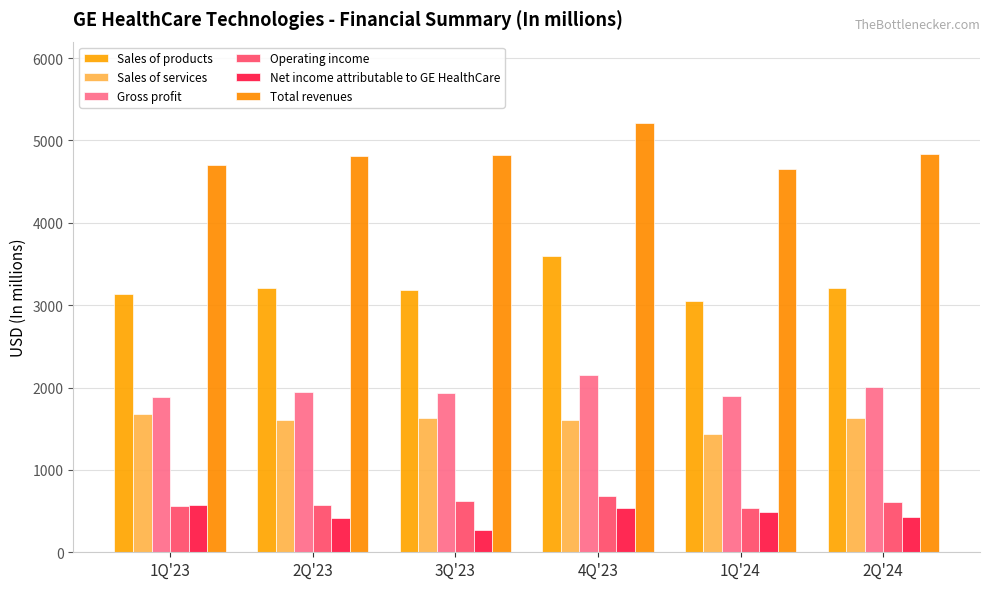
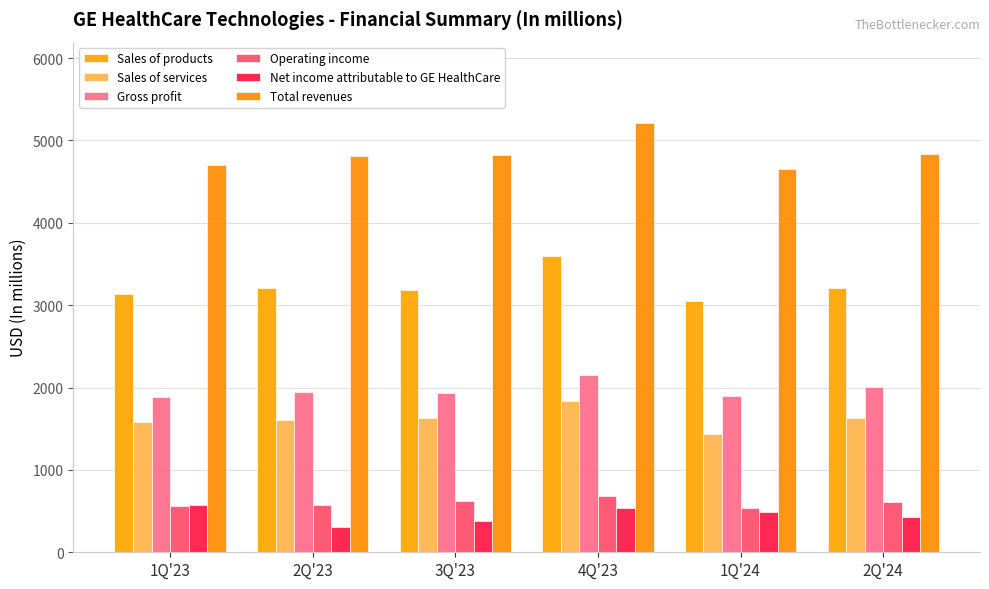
  {
    "Sales of services": {
-     "1Q'23": 1700,
+     "1Q'23": 1600,
      "2Q'23": 1600,
      "3Q'23": 1600,
-     "4Q'23": 1600,
+     "4Q'23": 1800,
      "1Q'24": 1400,
      "2Q'24": 1600
    },
    "Net income attributable to GE HealthCare": {
      "1Q'23": 600,
-     "2Q'23": 400,
-     "3Q'23": 300,
+     "2Q'23": 300,
+     "3Q'23": 400,
      "4Q'23": 500,
      "1Q'24": 500,
      "2Q'24": 400
    }
  }
